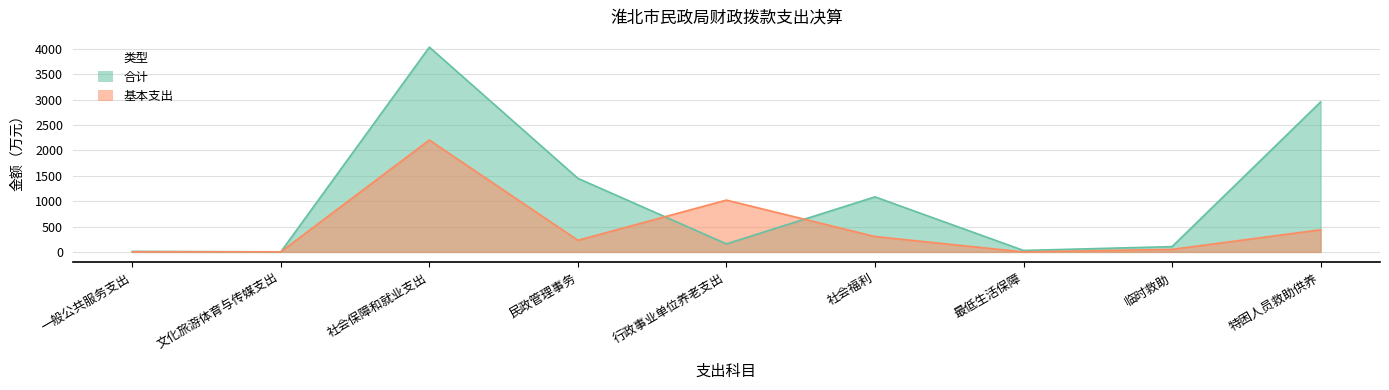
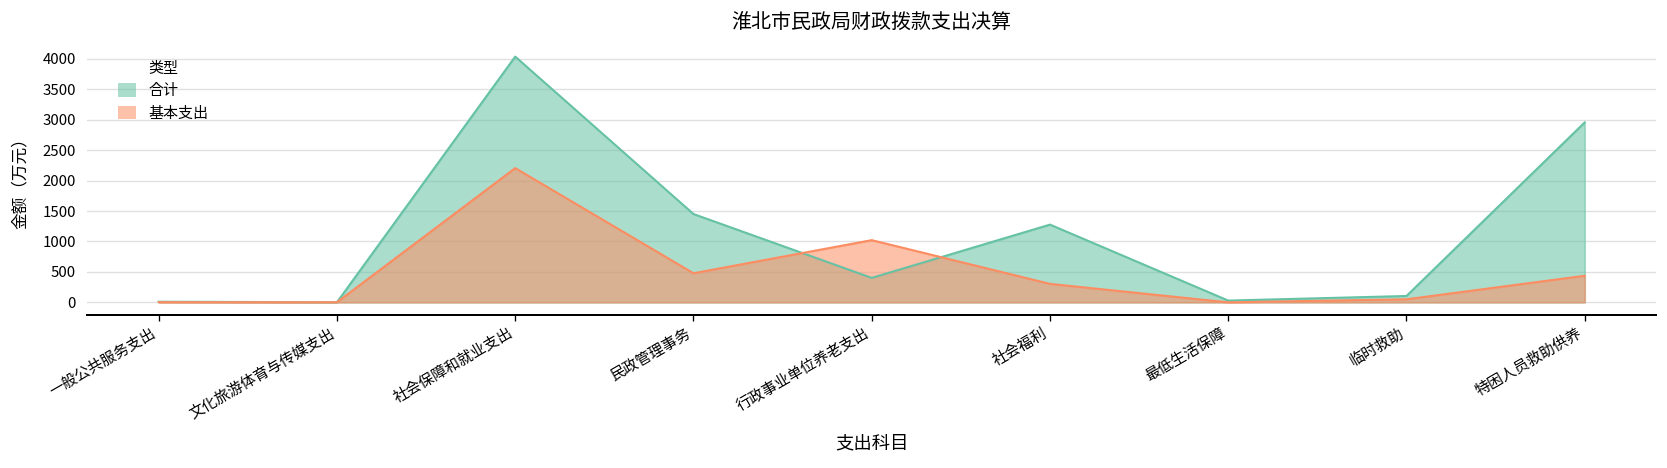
  {
    "合计": {
      "社会保障和就业支出": 4000,
      "民政管理事务": 1500,
-     "行政事业单位养老支出": 200,
-     "社会福利": 1100,
+     "行政事业单位养老支出": 400,
+     "社会福利": 1300,
      "临时救助": 100,
      "特困人员救助供养": 3000
    },
    "基本支出": {
      "社会保障和就业支出": 2200,
-     "民政管理事务": 200,
+     "民政管理事务": 500,
      "行政事业单位养老支出": 1000,
      "社会福利": 300,
      "临时救助": 100,
      "特困人员救助供养": 400
    }
  }
